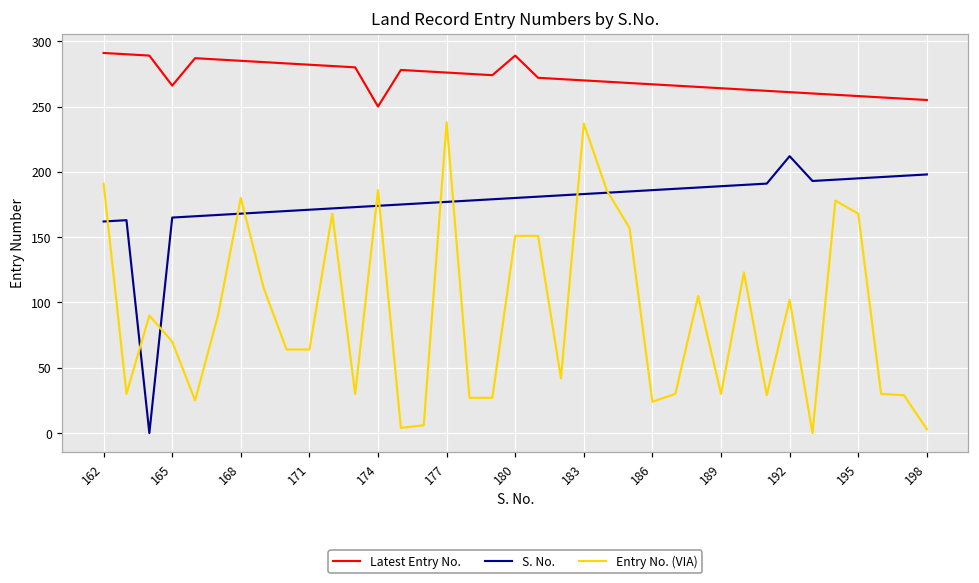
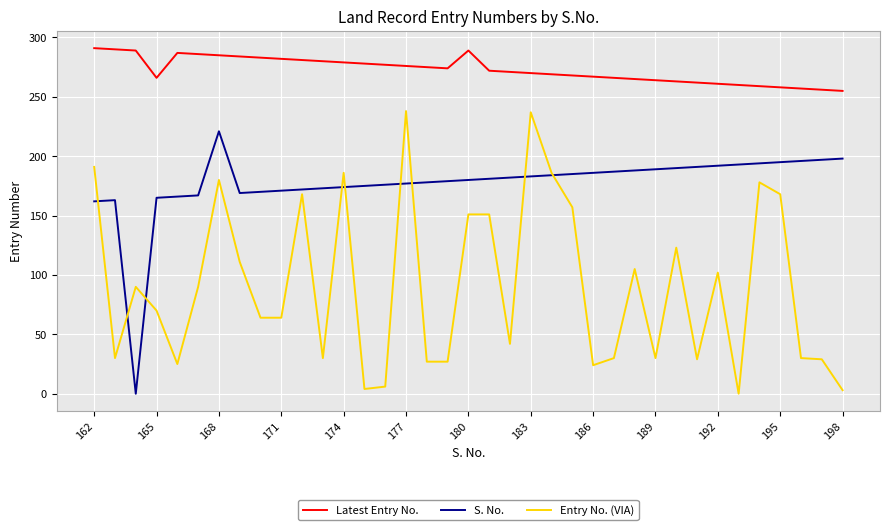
  {
    "Latest Entry No.": {
      "162": 291,
      "165": 266,
      "168": 285,
      "171": 282,
-     "174": 250,
+     "174": 279,
      "177": 276,
      "180": 289,
      "183": 270,
      "186": 267,
      "189": 264,
      "192": 261,
      "195": 258,
      "198": 255
    },
    "S. No.": {
      "162": 162,
      "165": 165,
-     "168": 168,
+     "168": 221,
      "171": 171,
      "174": 174,
      "177": 177,
      "180": 180,
      "183": 183,
      "186": 186,
      "189": 189,
-     "192": 212,
+     "192": 192,
      "195": 195,
      "198": 198
    },
    "Entry No. (VIA)": {
      "162": 191,
      "165": 70,
      "168": 180,
      "171": 64,
      "174": 186,
      "177": 238,
      "180": 151,
      "183": 237,
      "186": 24,
      "189": 30,
      "192": 102,
      "195": 168,
      "198": 3
    }
  }
